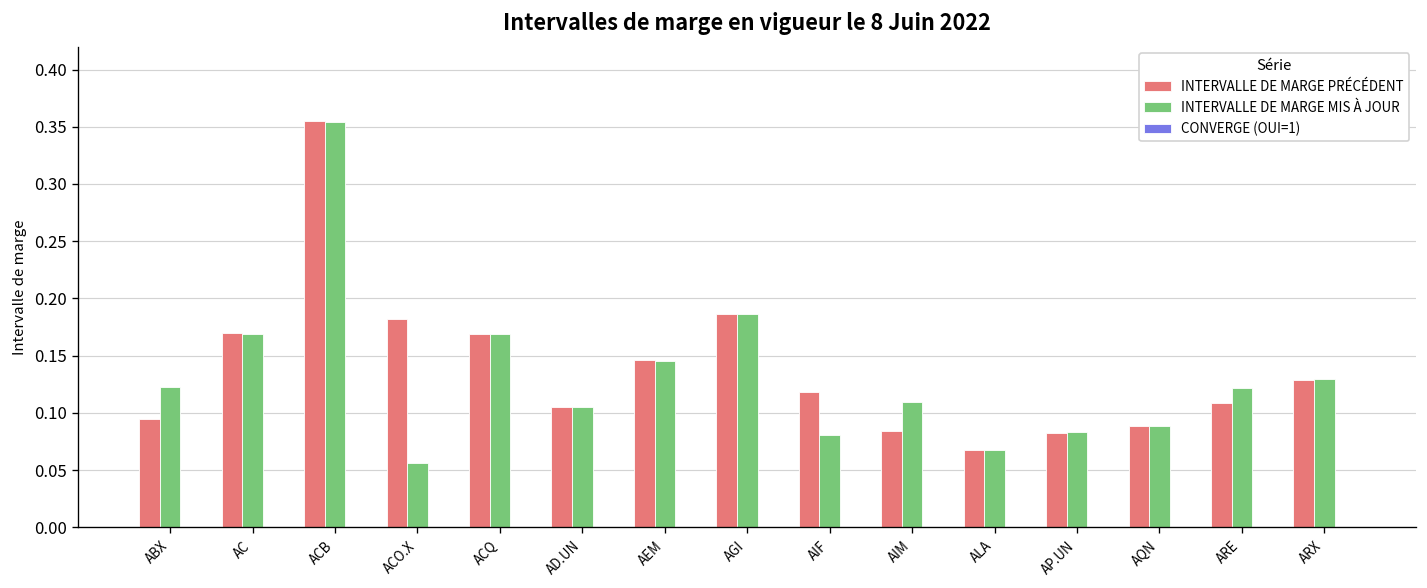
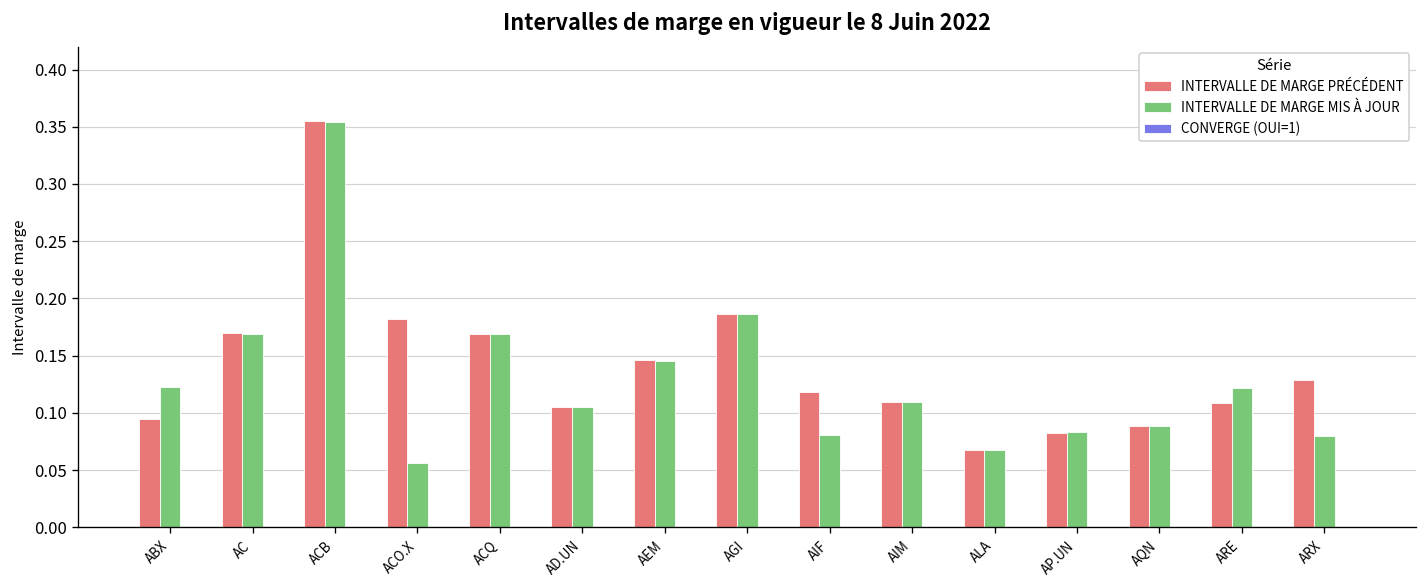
  {
    "INTERVALLE DE MARGE PRÉCÉDENT": {
      "ABX": 0.10,
      "AC": 0.17,
      "ACB": 0.35,
      "ACO.X": 0.18,
      "ACQ": 0.17,
      "AD.UN": 0.11,
      "AEM": 0.15,
      "AGI": 0.19,
      "AIF": 0.12,
-     "AIM": 0.08,
+     "AIM": 0.11,
      "ALA": 0.07,
      "AP.UN": 0.08,
      "AQN": 0.09,
      "ARE": 0.11,
      "ARX": 0.13
    },
    "INTERVALLE DE MARGE MIS À JOUR": {
      "ABX": 0.12,
      "AC": 0.17,
      "ACB": 0.35,
      "ACO.X": 0.06,
      "ACQ": 0.17,
      "AD.UN": 0.11,
      "AEM": 0.15,
      "AGI": 0.19,
      "AIF": 0.08,
      "AIM": 0.11,
      "ALA": 0.07,
      "AP.UN": 0.08,
      "AQN": 0.09,
      "ARE": 0.12,
-     "ARX": 0.13
+     "ARX": 0.08
    },
    "CONVERGE (OUI=1)": {
      "ABX": 0.00,
      "AC": 0.00,
      "ACB": 0.00,
      "ACO.X": 0.00,
      "ACQ": 0.00,
      "AD.UN": 0.00,
      "AEM": 0.00,
      "AGI": 0.00,
      "AIF": 0.00,
      "AIM": 0.00,
      "ALA": 0.00,
      "AP.UN": 0.00,
      "AQN": 0.00,
      "ARE": 0.00,
      "ARX": 0.00
    }
  }
